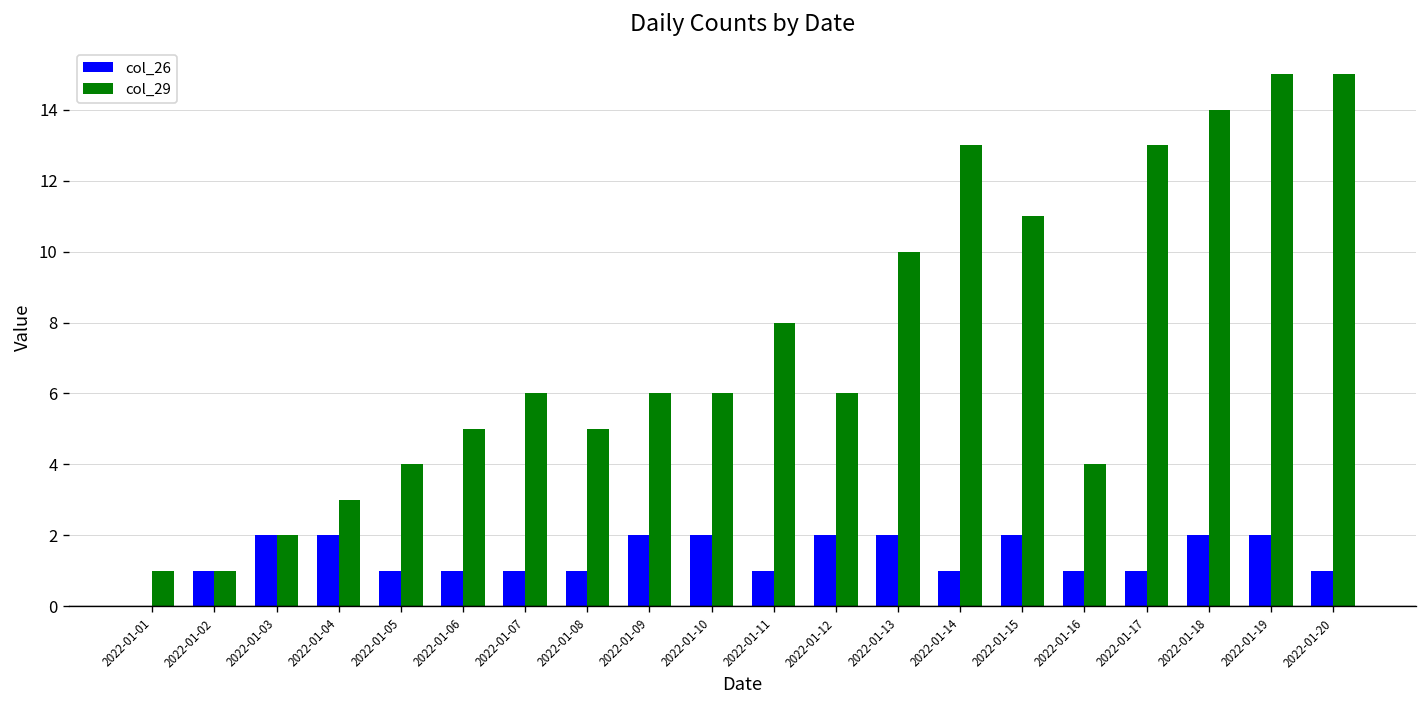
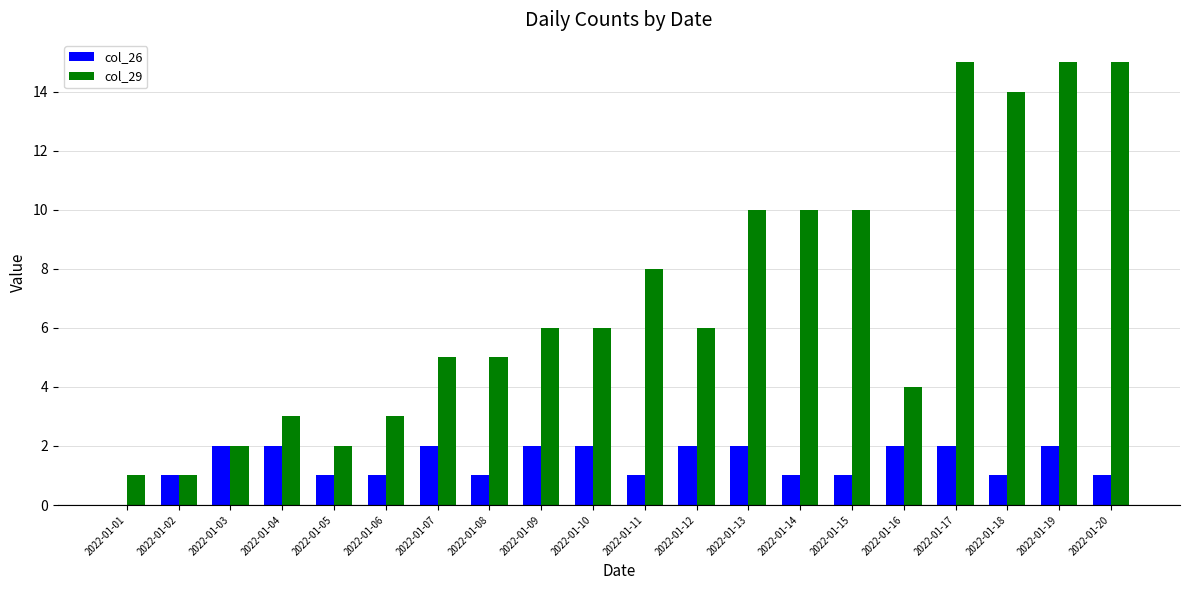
  {
    "col_26": {
      "2022-01-01": 0,
      "2022-01-02": 1,
      "2022-01-03": 2,
      "2022-01-04": 2,
      "2022-01-05": 1,
      "2022-01-06": 1,
-     "2022-01-07": 1,
+     "2022-01-07": 2,
      "2022-01-08": 1,
      "2022-01-09": 2,
      "2022-01-10": 2,
      "2022-01-11": 1,
      "2022-01-12": 2,
      "2022-01-13": 2,
      "2022-01-14": 1,
-     "2022-01-15": 2,
-     "2022-01-16": 1,
-     "2022-01-17": 1,
-     "2022-01-18": 2,
+     "2022-01-15": 1,
+     "2022-01-16": 2,
+     "2022-01-17": 2,
+     "2022-01-18": 1,
      "2022-01-19": 2,
      "2022-01-20": 1
    },
    "col_29": {
      "2022-01-01": 1,
      "2022-01-02": 1,
      "2022-01-03": 2,
      "2022-01-04": 3,
-     "2022-01-05": 4,
-     "2022-01-06": 5,
-     "2022-01-07": 6,
+     "2022-01-05": 2,
+     "2022-01-06": 3,
+     "2022-01-07": 5,
      "2022-01-08": 5,
      "2022-01-09": 6,
      "2022-01-10": 6,
      "2022-01-11": 8,
      "2022-01-12": 6,
      "2022-01-13": 10,
-     "2022-01-14": 13,
-     "2022-01-15": 11,
+     "2022-01-14": 10,
+     "2022-01-15": 10,
      "2022-01-16": 4,
-     "2022-01-17": 13,
+     "2022-01-17": 15,
      "2022-01-18": 14,
      "2022-01-19": 15,
      "2022-01-20": 15
    }
  }
